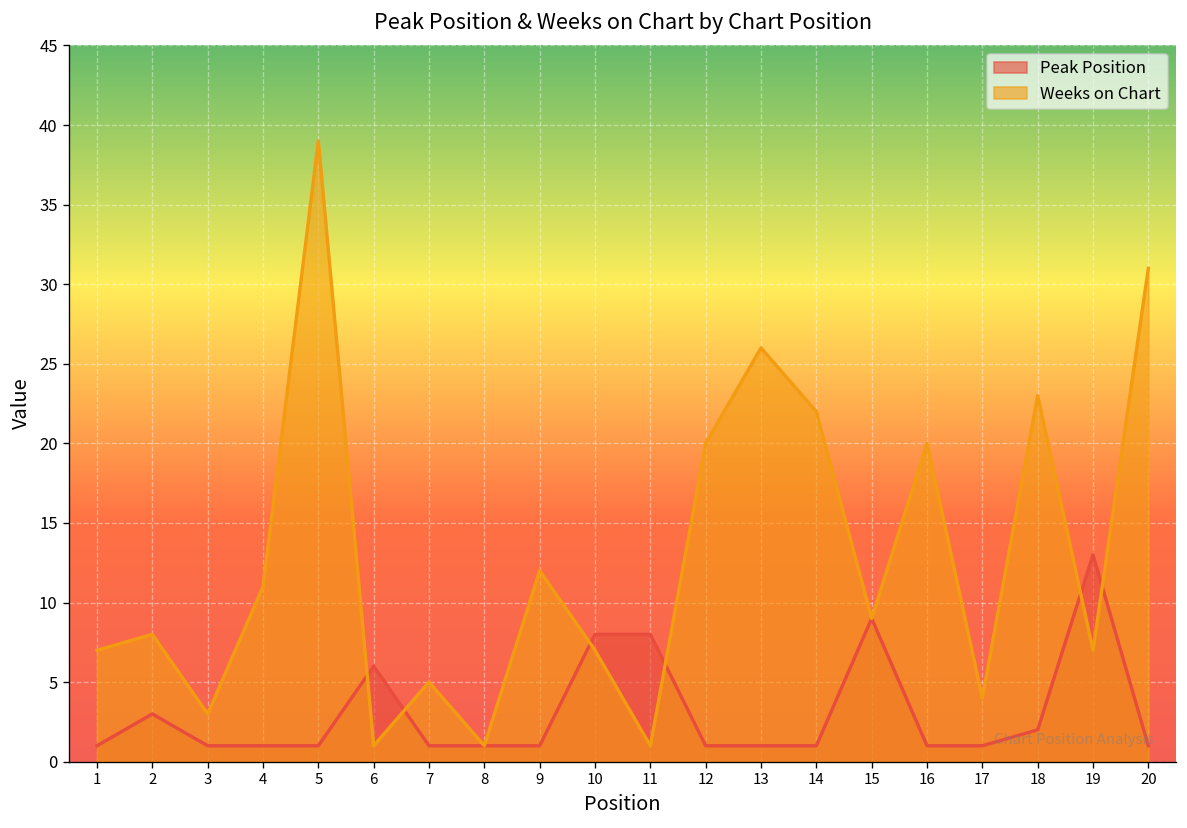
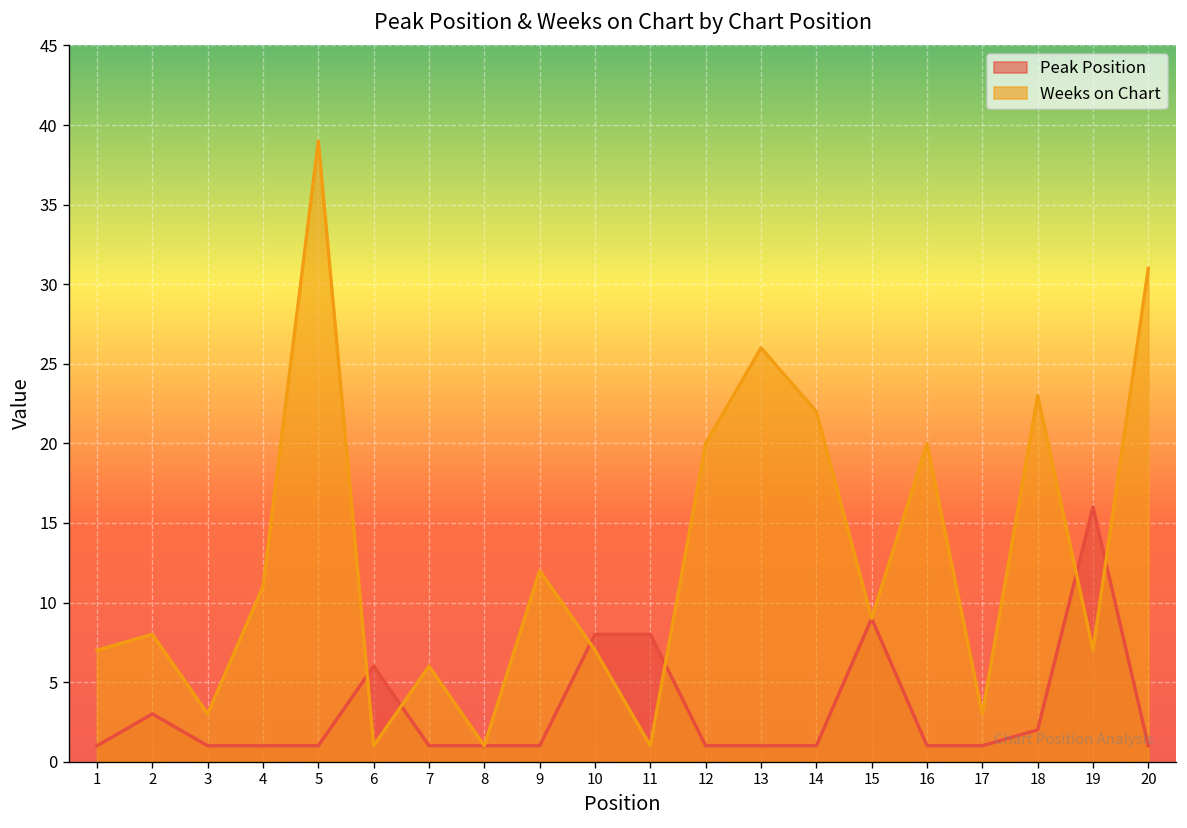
  {
    "Peak Position": {
      "1": 1,
      "2": 3,
      "3": 1,
      "4": 1,
      "5": 1,
      "6": 6,
      "7": 1,
      "9": 1,
      "10": 8,
      "11": 8,
      "12": 1,
      "13": 1,
      "14": 1,
      "16": 1,
      "17": 1,
      "18": 2,
-     "19": 13,
+     "19": 16,
      "20": 1
    },
    "Weeks on Chart": {
      "1": 7,
      "2": 8,
      "3": 3,
      "4": 11,
      "5": 39,
      "6": 1,
-     "7": 5,
+     "7": 6,
      "9": 12,
      "10": 7,
      "11": 1,
      "12": 20,
      "13": 26,
      "14": 22,
      "16": 20,
-     "17": 4,
+     "17": 3,
      "18": 23,
      "19": 7,
      "20": 31
    }
  }
